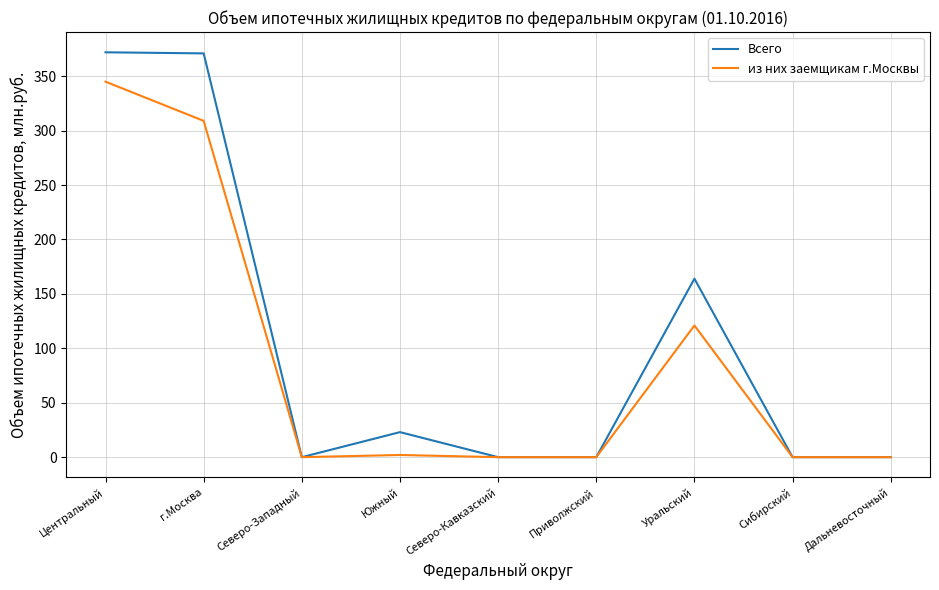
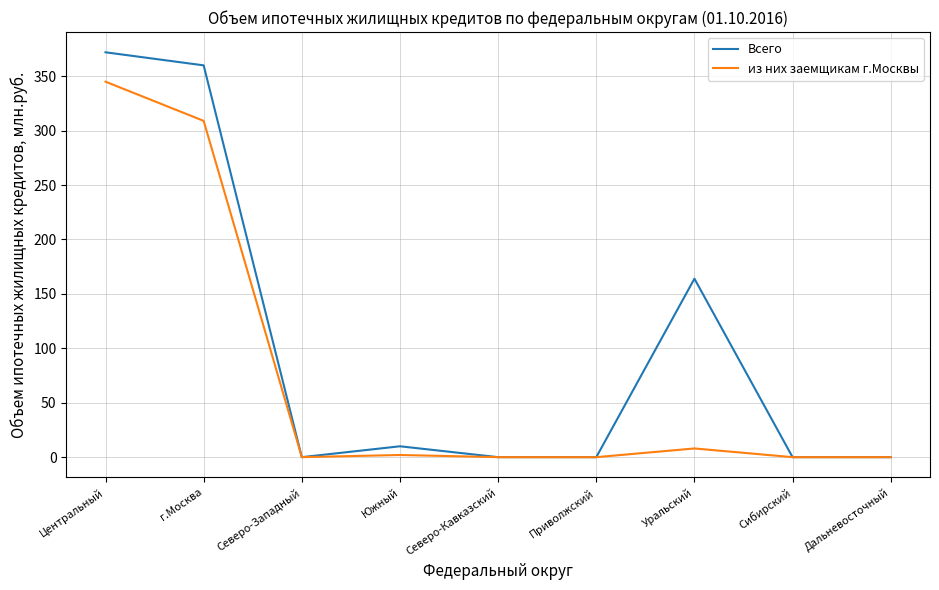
  {
    "Всего": {
      "Центральный": 372,
-     "г.Москва": 371,
-     "Южный": 23,
+     "г.Москва": 360,
+     "Южный": 10,
      "Уральский": 164
    },
    "из них заемщикам г.Москвы": {
      "Центральный": 345,
      "г.Москва": 309,
      "Южный": 2,
-     "Уральский": 121
+     "Уральский": 8
    }
  }
